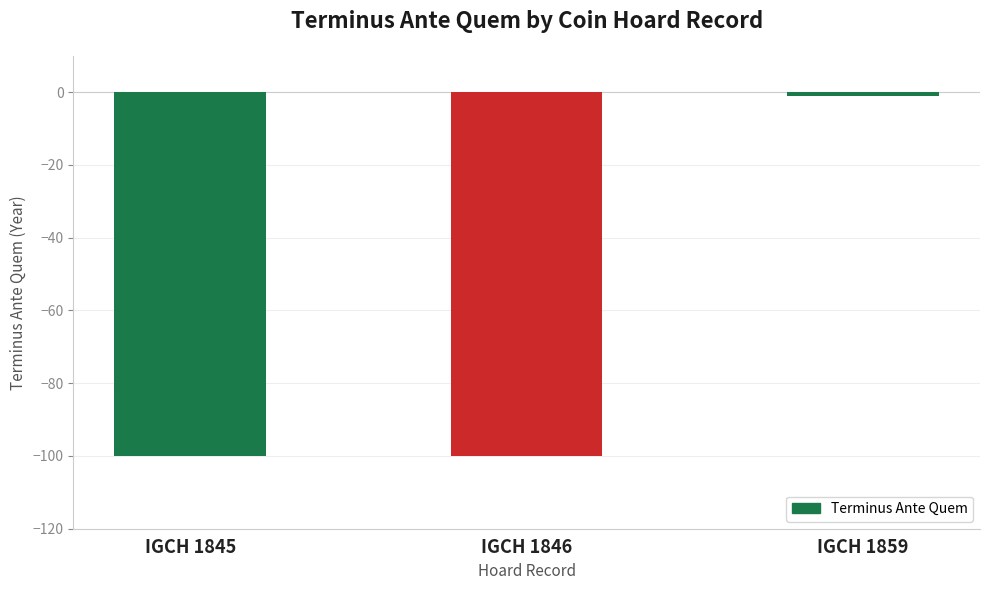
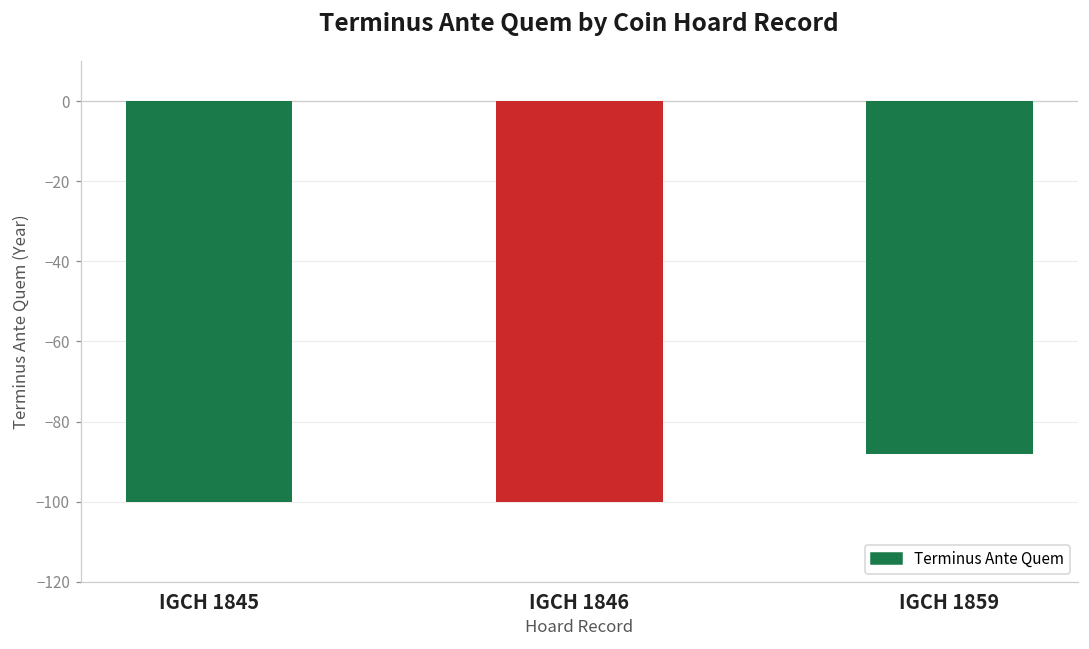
  {
    "IGCH 1845": -100,
    "IGCH 1846": -100,
-   "IGCH 1859": -1
+   "IGCH 1859": -88
  }
